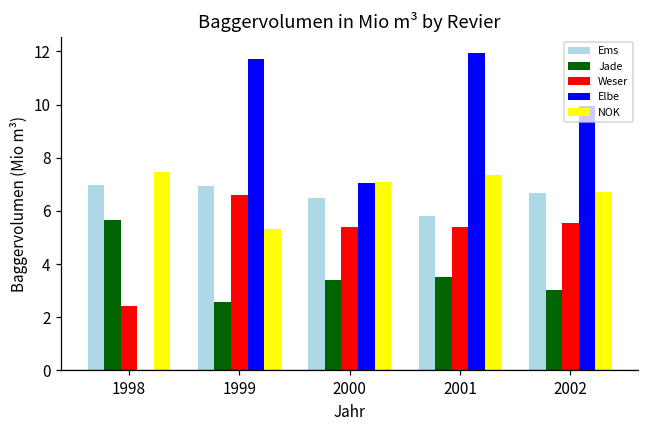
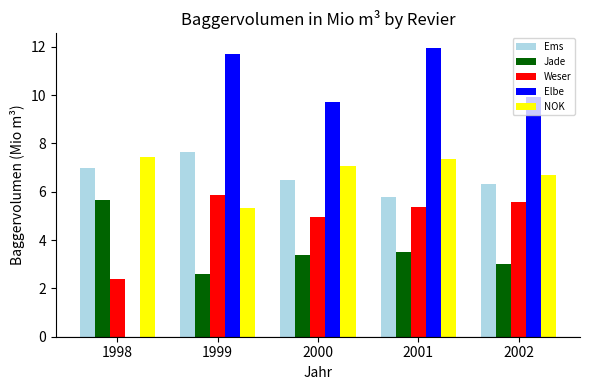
  {
    "Ems": {
      "1998": 7.0,
-     "1999": 6.9,
+     "1999": 7.6,
      "2000": 6.5,
      "2001": 5.8,
-     "2002": 6.7
+     "2002": 6.3
    },
    "Jade": {
      "1998": 5.6,
      "1999": 2.6,
      "2000": 3.4,
      "2001": 3.5,
      "2002": 3.0
    },
    "Weser": {
      "1998": 2.4,
-     "1999": 6.6,
-     "2000": 5.4,
+     "1999": 5.9,
+     "2000": 5.0,
      "2001": 5.4,
      "2002": 5.6
    },
    "Elbe": {
      "1998": 0.0,
      "1999": 11.7,
-     "2000": 7.1,
+     "2000": 9.7,
      "2001": 12.0
    },
    "NOK": {
      "1998": 7.5,
      "1999": 5.3,
      "2000": 7.1,
      "2001": 7.3,
      "2002": 6.7
    }
  }
